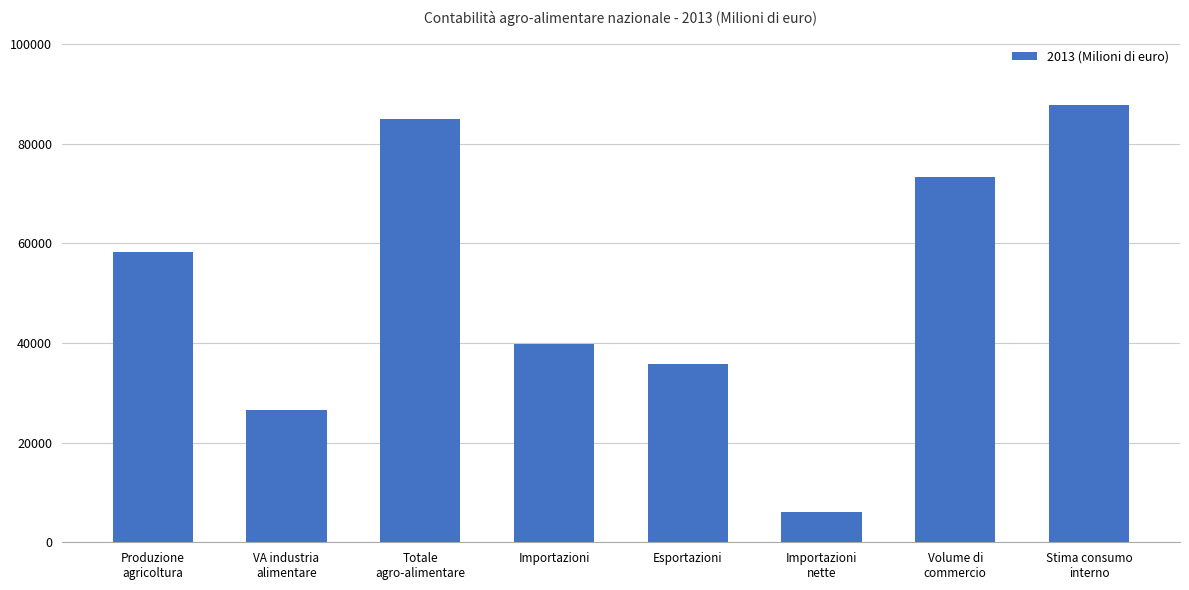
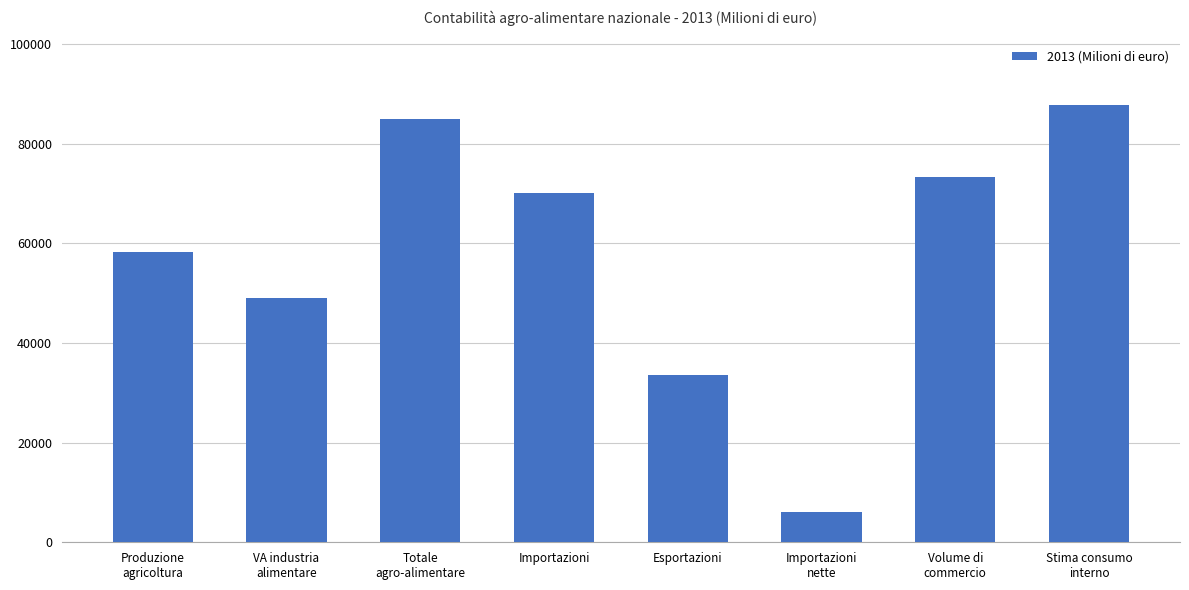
  {
    "Produzione agricoltura": 58000,
-   "VA industria alimentare": 27000,
+   "VA industria alimentare": 49000,
    "Totale agro-alimentare": 85000,
-   "Importazioni": 40000,
-   "Esportazioni": 36000,
+   "Importazioni": 70000,
+   "Esportazioni": 34000,
    "Importazioni nette": 6000,
    "Volume di commercio": 73000,
    "Stima consumo interno": 88000
  }
